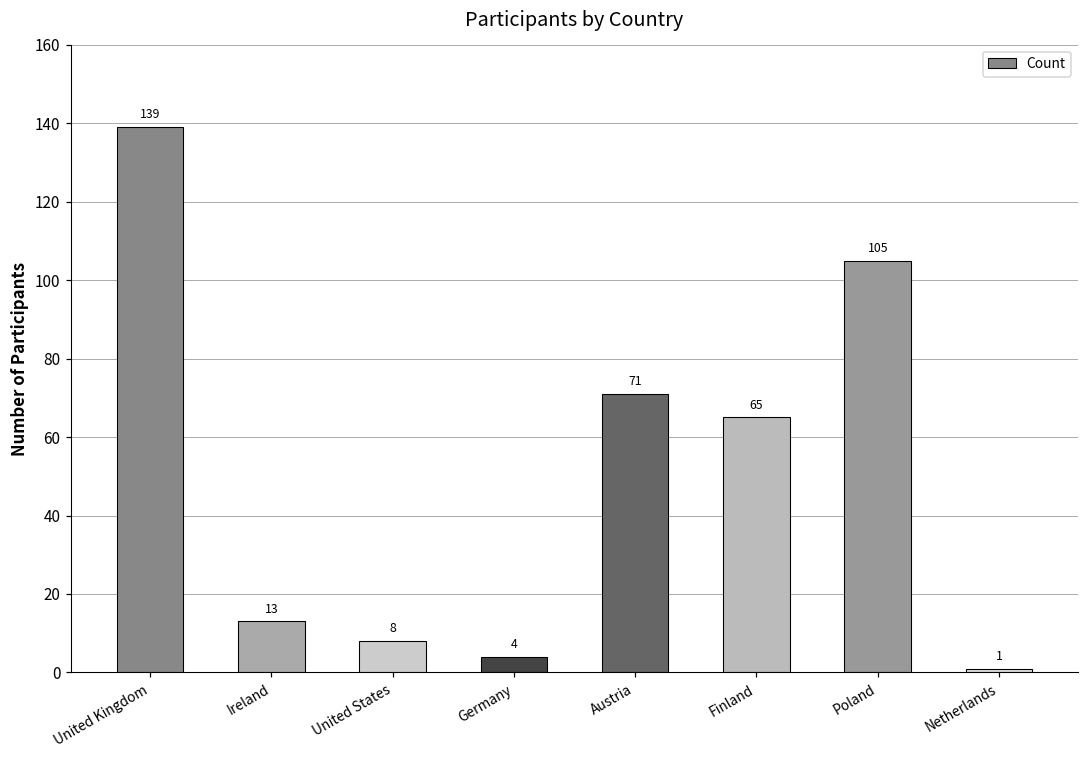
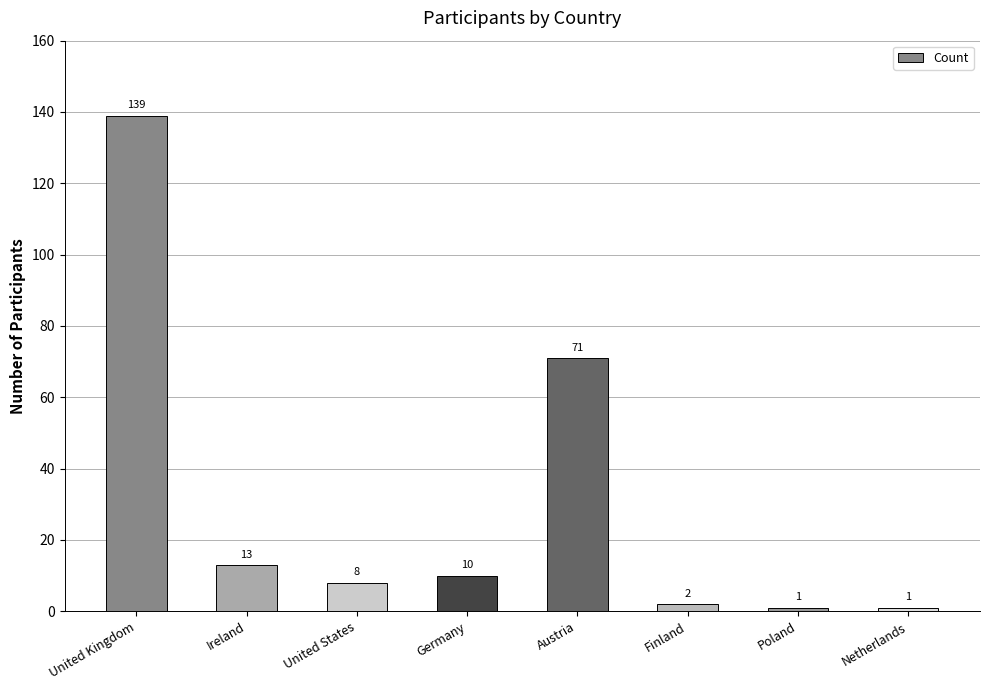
  {
    "United Kingdom": 139,
    "Ireland": 13,
    "United States": 8,
-   "Germany": 4,
+   "Germany": 10,
    "Austria": 71,
-   "Finland": 65,
-   "Poland": 105,
+   "Finland": 2,
+   "Poland": 1,
    "Netherlands": 1
  }
